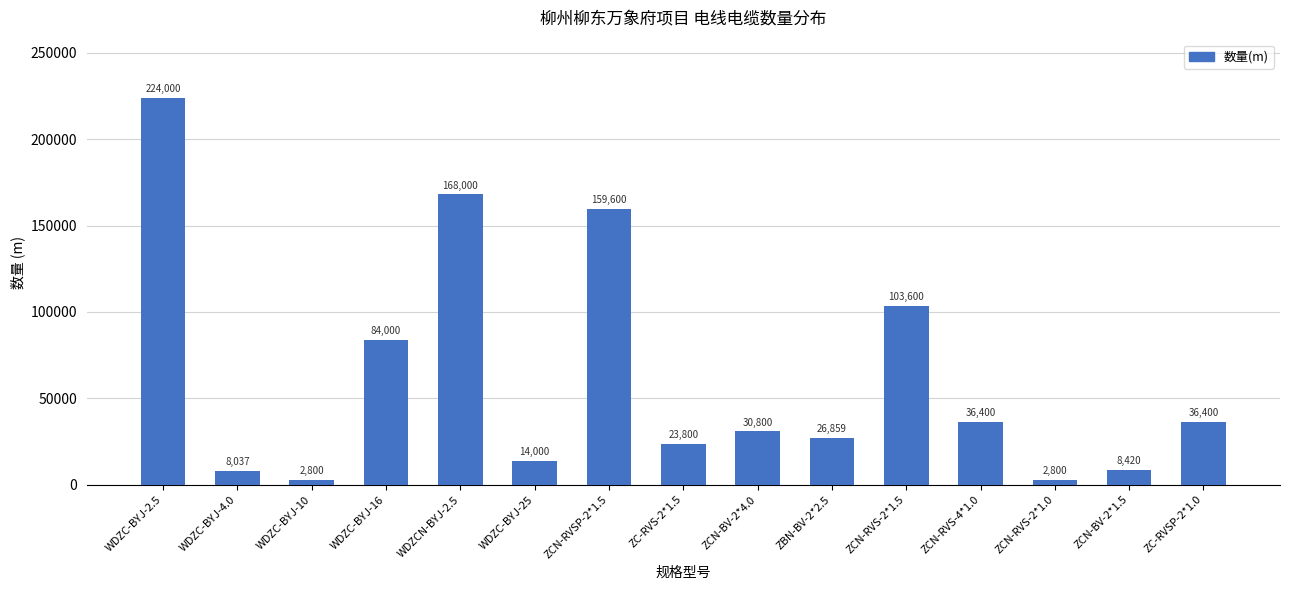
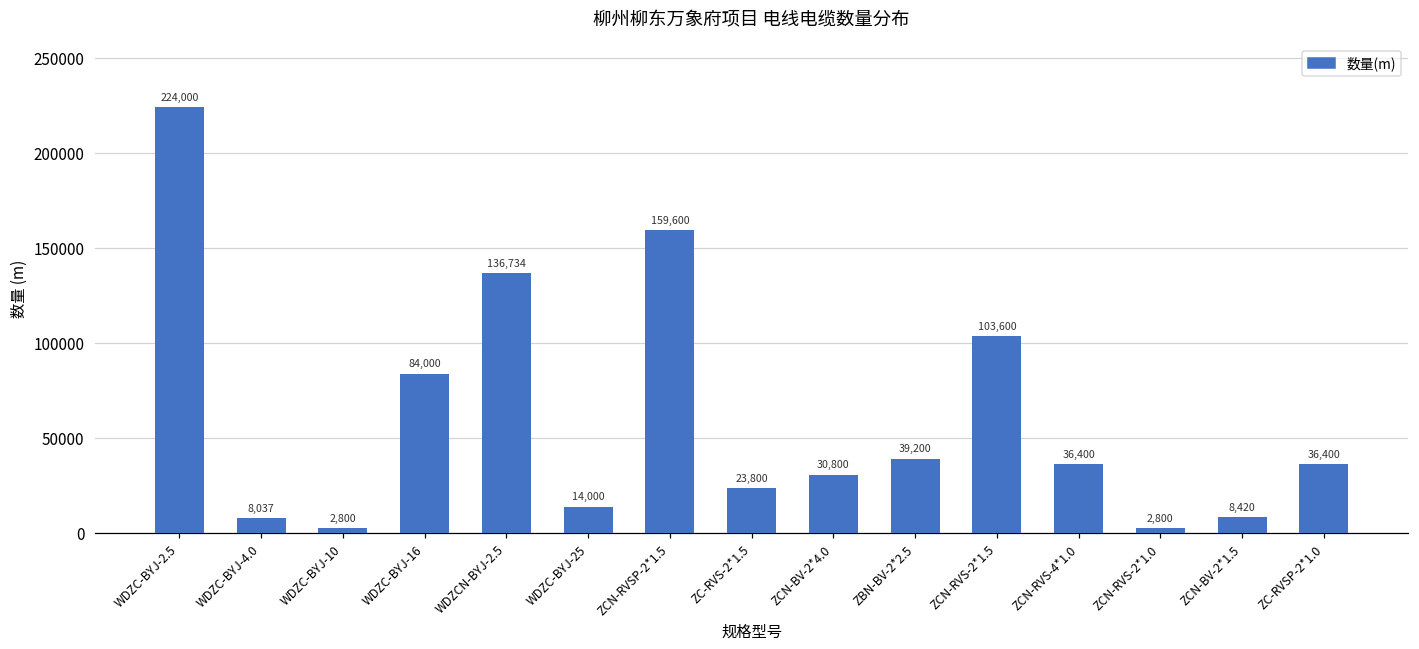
  {
    "WDZC-BYJ-2.5": "224,000",
    "WDZC-BYJ-4.0": "8,037",
    "WDZC-BYJ-10": "2,800",
    "WDZC-BYJ-16": "84,000",
-   "WDZCN-BYJ-2.5": "168,000",
+   "WDZCN-BYJ-2.5": "136,734",
    "WDZC-BYJ-25": "14,000",
    "ZCN-RVSP-2*1.5": "159,600",
    "ZC-RVS-2*1.5": "23,800",
    "ZCN-BV-2*4.0": "30,800",
-   "ZBN-BV-2*2.5": "26,859",
+   "ZBN-BV-2*2.5": "39,200",
    "ZCN-RVS-2*1.5": "103,600",
    "ZCN-RVS-4*1.0": "36,400",
    "ZCN-RVS-2*1.0": "2,800",
    "ZCN-BV-2*1.5": "8,420",
    "ZC-RVSP-2*1.0": "36,400"
  }
